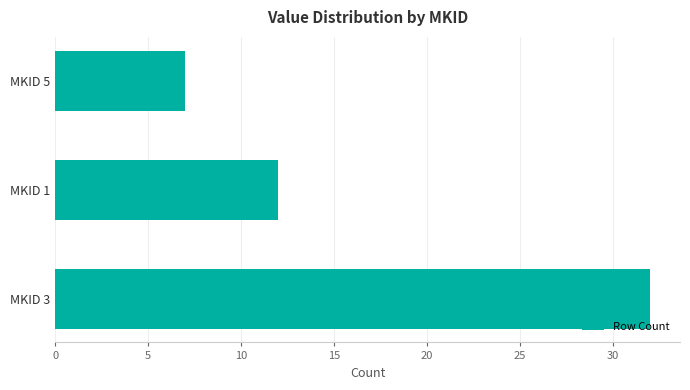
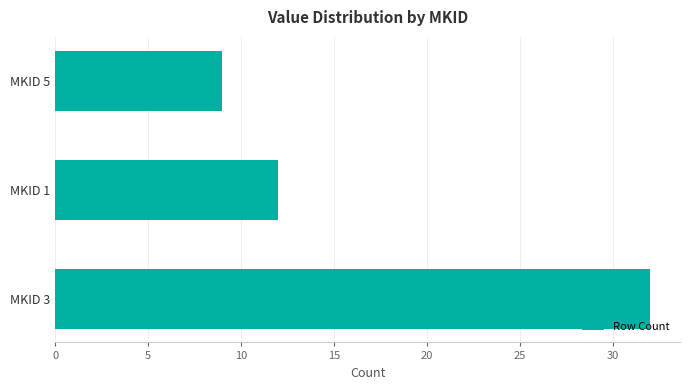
  {
-   "MKID 5": 7,
+   "MKID 5": 9,
    "MKID 1": 12,
    "MKID 3": 32
  }
